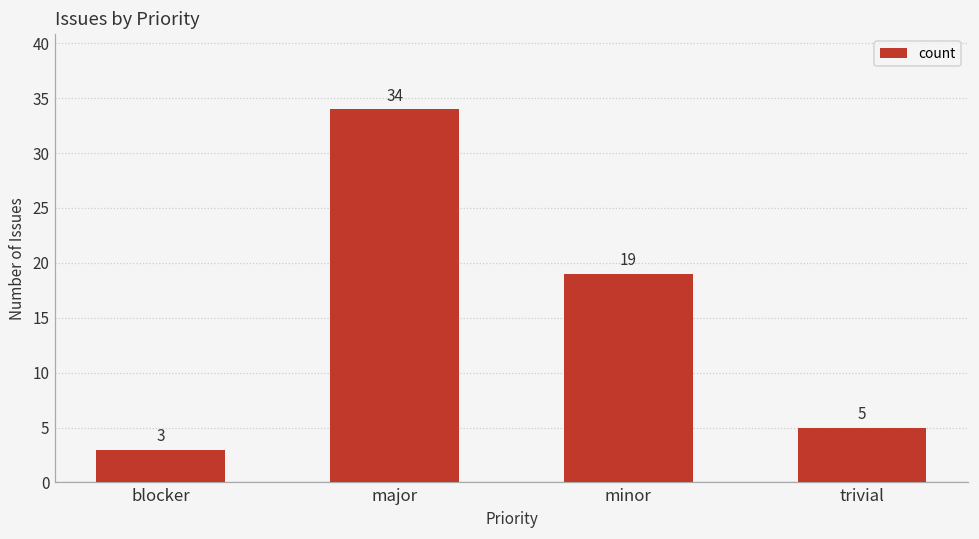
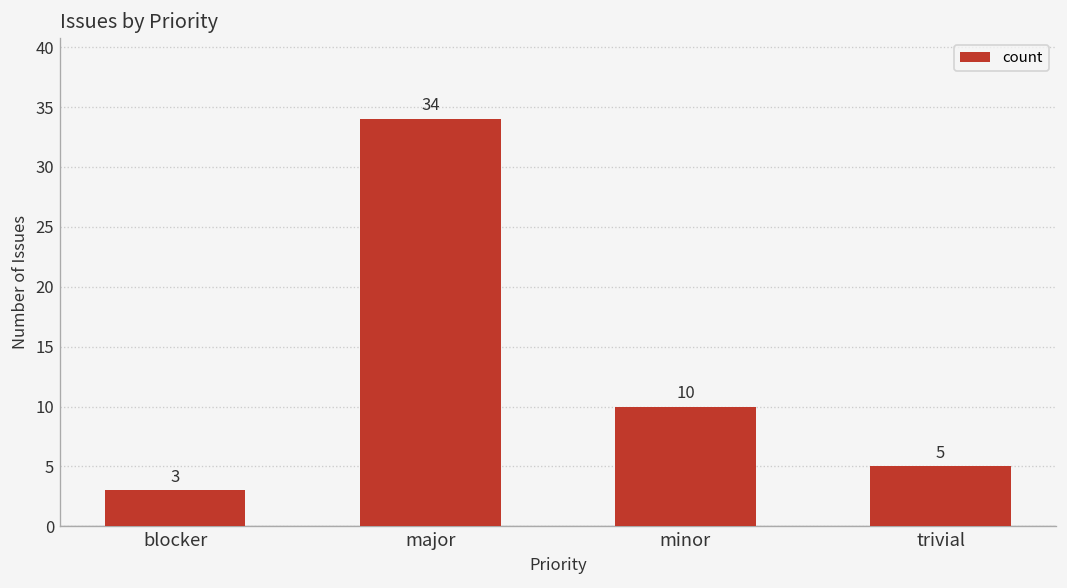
  {
    "blocker": 3,
    "major": 34,
-   "minor": 19,
+   "minor": 10,
    "trivial": 5
  }
